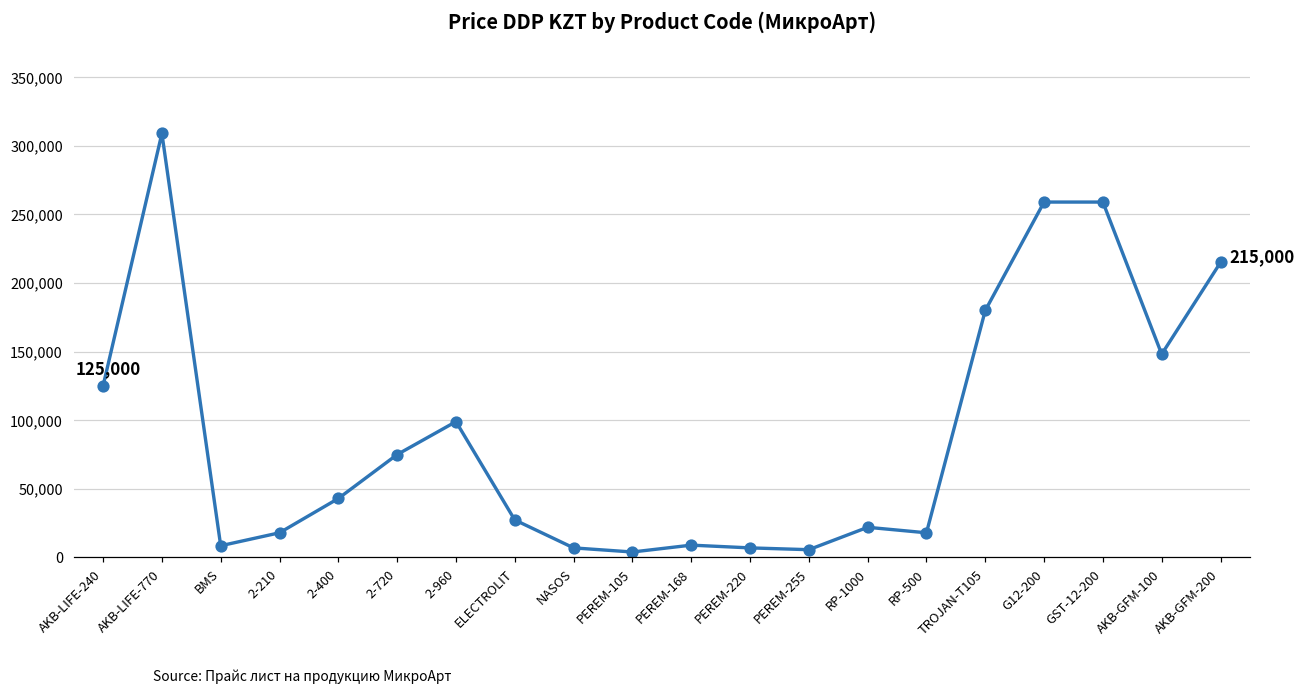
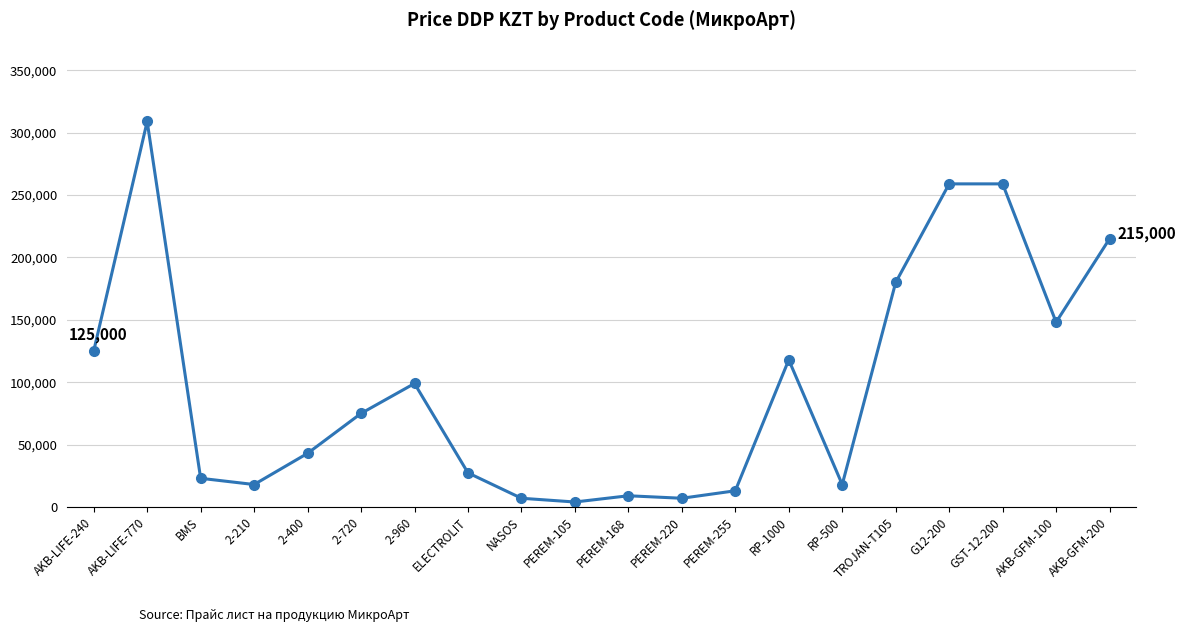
  {
    "AKB-LIFE-770": "309,000",
-   "BMS": "9,000",
+   "BMS": "23,000",
    "2-210": "18,000",
    "2-400": "43,000",
    "2-720": "75,000",
    "2-960": "99,000",
    "ELECTROLIT": "27,000",
    "NASOS": "7,000",
    "PEREM-105": "4,000",
    "PEREM-168": "9,000",
    "PEREM-220": "7,000",
-   "PEREM-255": "6,000",
-   "RP-1000": "22,000",
+   "PEREM-255": "13,000",
+   "RP-1000": "118,000",
    "RP-500": "18,000",
    "TROJAN-T105": "180,000",
    "G12-200": "259,000",
    "GST-12-200": "259,000",
    "AKB-GFM-100": "148,000"
  }
